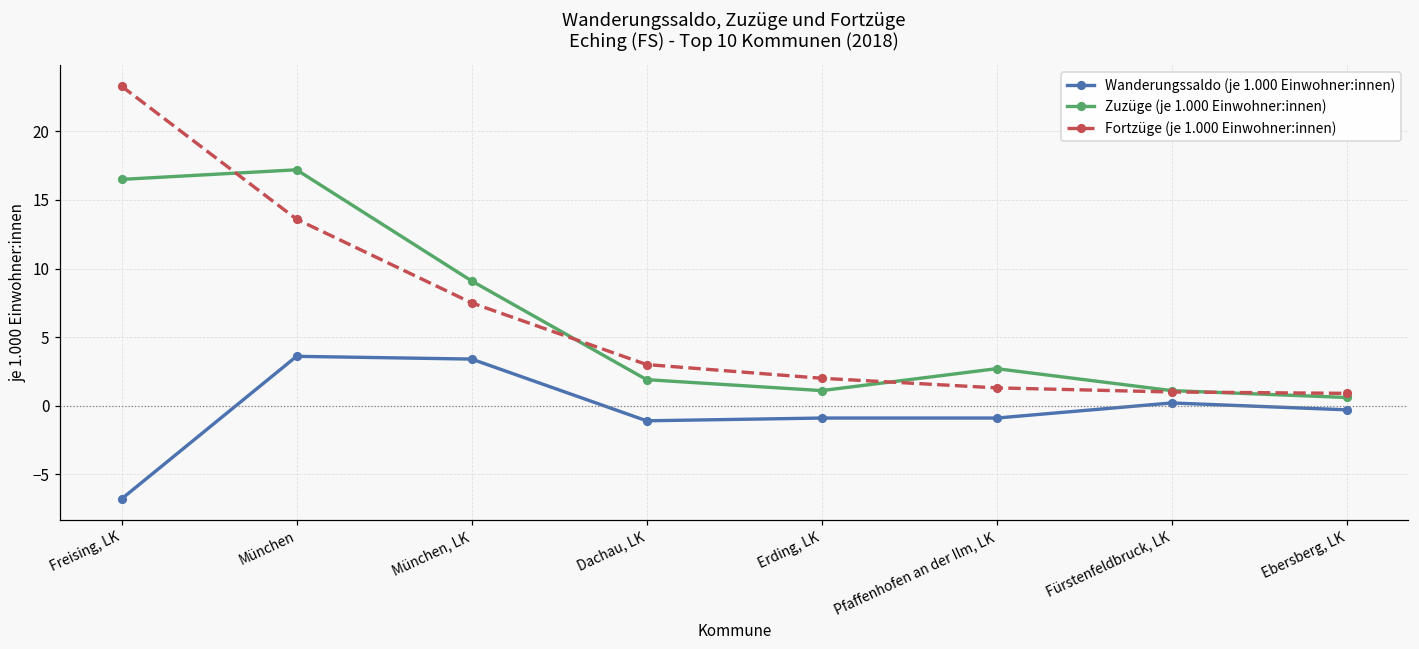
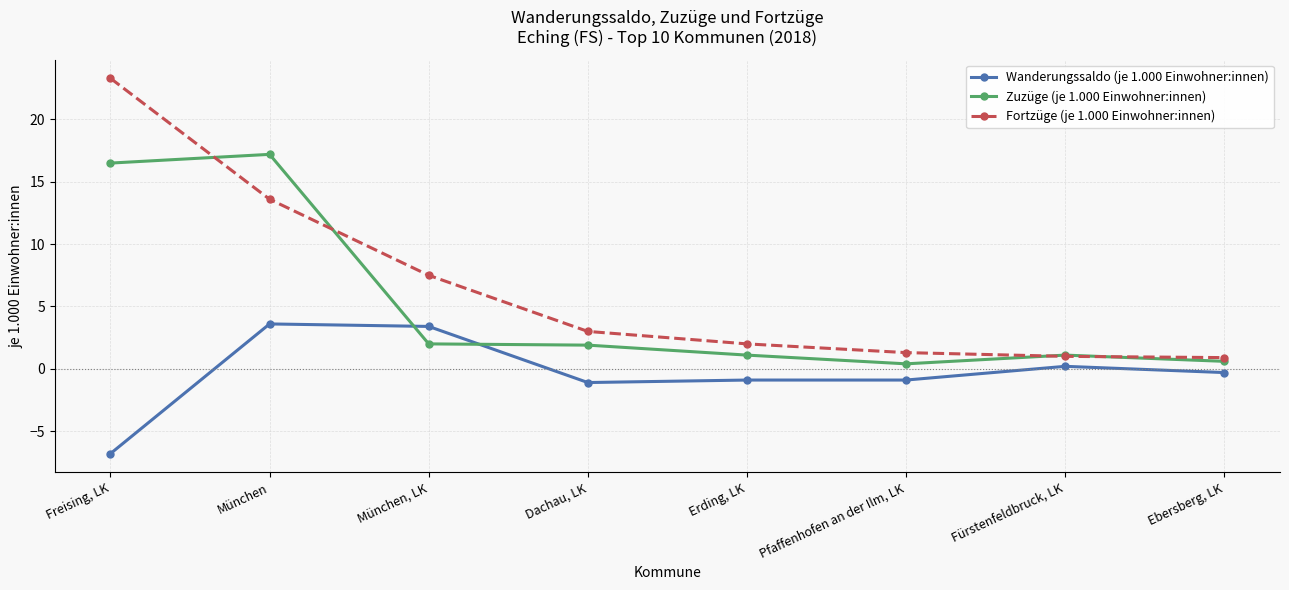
  {
    "Wanderungssaldo (je 1.000 Einwohner:innen)": {
      "Freising, LK": -6.8,
      "München": 3.6,
      "München, LK": 3.4,
      "Dachau, LK": -1.1,
      "Erding, LK": -0.9,
      "Pfaffenhofen an der Ilm, LK": -0.9,
      "Fürstenfeldbruck, LK": 0.2,
      "Ebersberg, LK": -0.3
    },
    "Zuzüge (je 1.000 Einwohner:innen)": {
      "Freising, LK": 16.5,
      "München": 17.2,
-     "München, LK": 9.1,
+     "München, LK": 2.0,
      "Dachau, LK": 1.9,
      "Erding, LK": 1.1,
-     "Pfaffenhofen an der Ilm, LK": 2.7,
+     "Pfaffenhofen an der Ilm, LK": 0.4,
      "Ebersberg, LK": 0.6
    },
    "Fortzüge (je 1.000 Einwohner:innen)": {
      "Freising, LK": 23.3,
      "München": 13.6,
      "München, LK": 7.5,
      "Dachau, LK": 3.0,
      "Erding, LK": 2.0,
      "Pfaffenhofen an der Ilm, LK": 1.3,
      "Ebersberg, LK": 0.9
    }
  }
